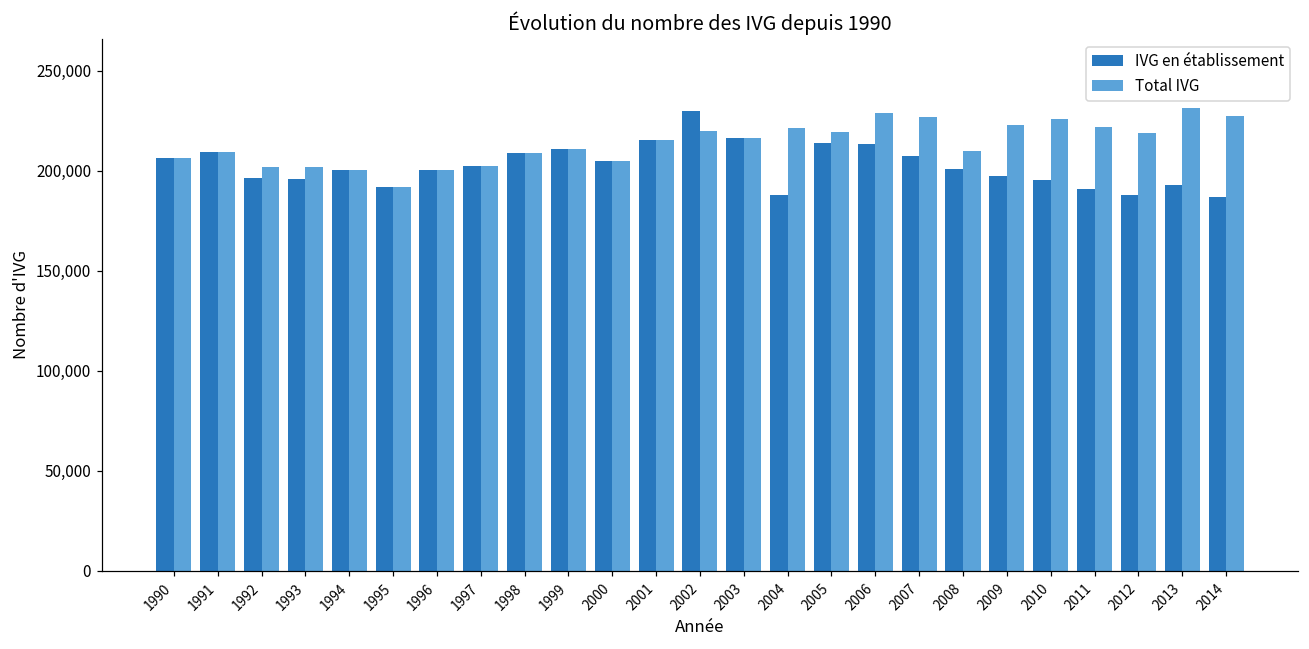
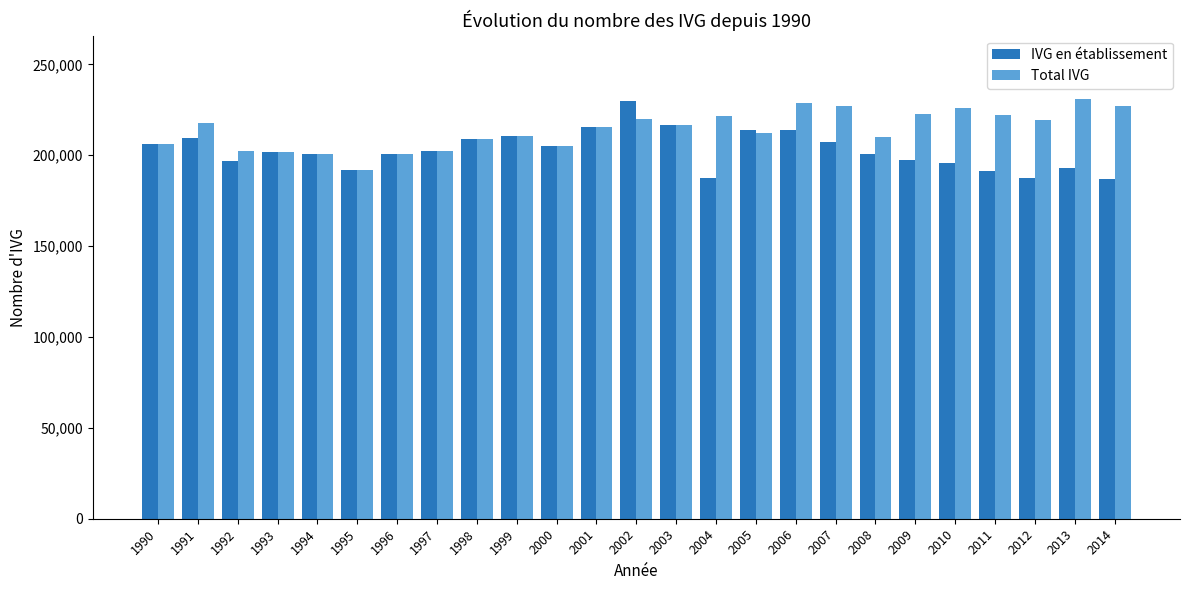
  {
    "IVG en établissement": {
      "1990": "206,000",
      "1991": "210,000",
      "1992": "197,000",
-     "1993": "196,000",
+     "1993": "202,000",
      "1994": "200,000",
      "1995": "192,000",
      "1996": "201,000",
      "1997": "202,000",
      "1998": "209,000",
      "1999": "211,000",
      "2000": "205,000",
      "2001": "216,000",
      "2002": "230,000",
      "2003": "216,000",
      "2004": "188,000",
      "2005": "214,000",
      "2006": "214,000",
      "2007": "207,000",
      "2008": "201,000",
      "2009": "197,000",
      "2010": "196,000",
      "2011": "191,000",
      "2012": "188,000",
      "2013": "193,000",
      "2014": "187,000"
    },
    "Total IVG": {
      "1990": "206,000",
-     "1991": "210,000",
+     "1991": "218,000",
      "1992": "202,000",
      "1993": "202,000",
      "1994": "200,000",
      "1995": "192,000",
      "1996": "201,000",
      "1997": "202,000",
      "1998": "209,000",
      "1999": "211,000",
      "2000": "205,000",
      "2001": "216,000",
      "2002": "220,000",
      "2003": "216,000",
      "2004": "222,000",
-     "2005": "219,000",
+     "2005": "212,000",
      "2006": "229,000",
      "2007": "227,000",
      "2008": "210,000",
      "2009": "223,000",
      "2010": "226,000",
      "2011": "222,000",
      "2012": "219,000",
      "2013": "231,000",
      "2014": "227,000"
    }
  }
